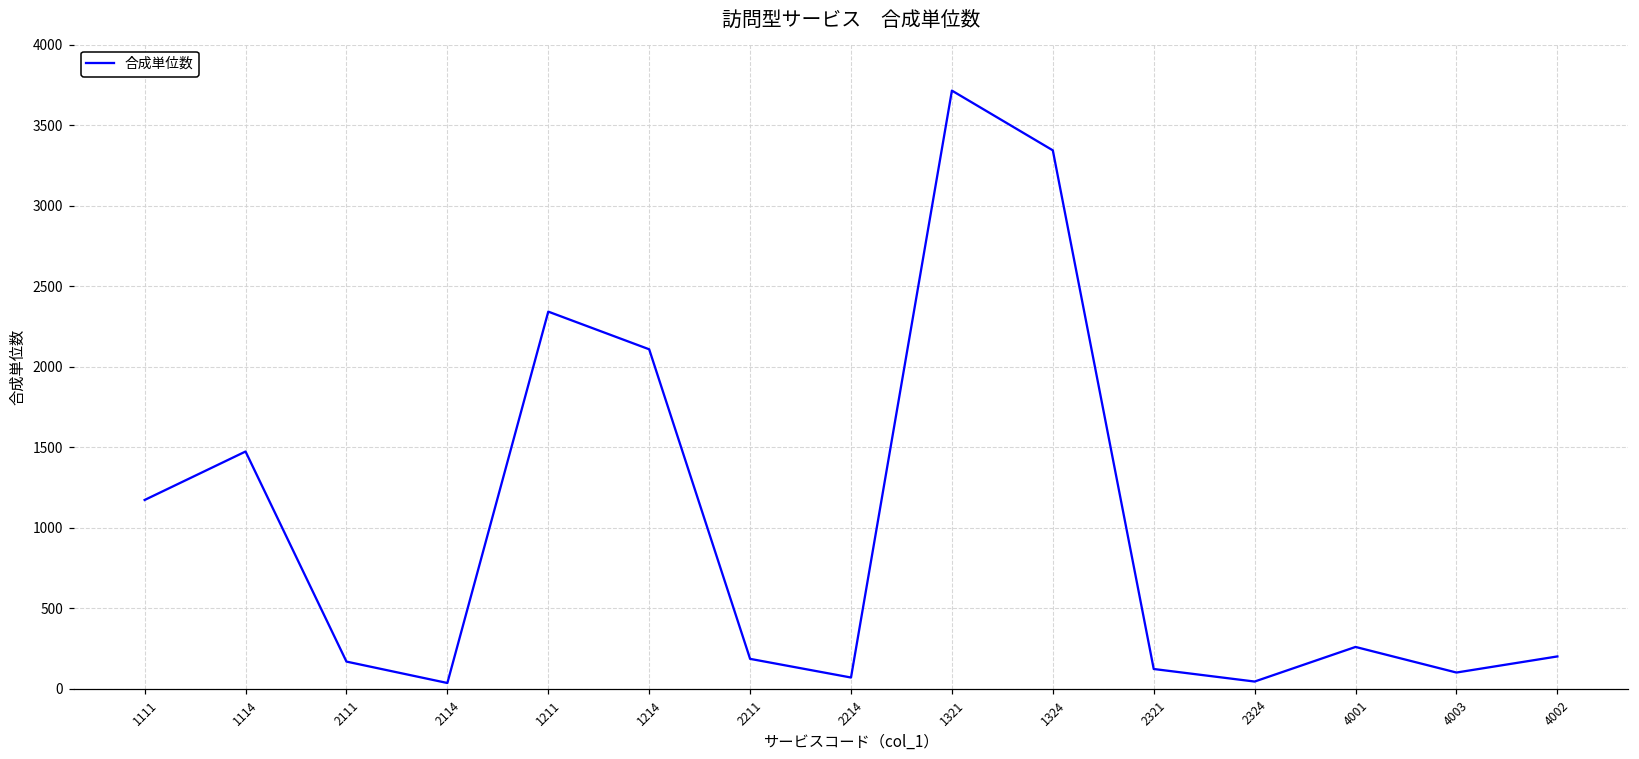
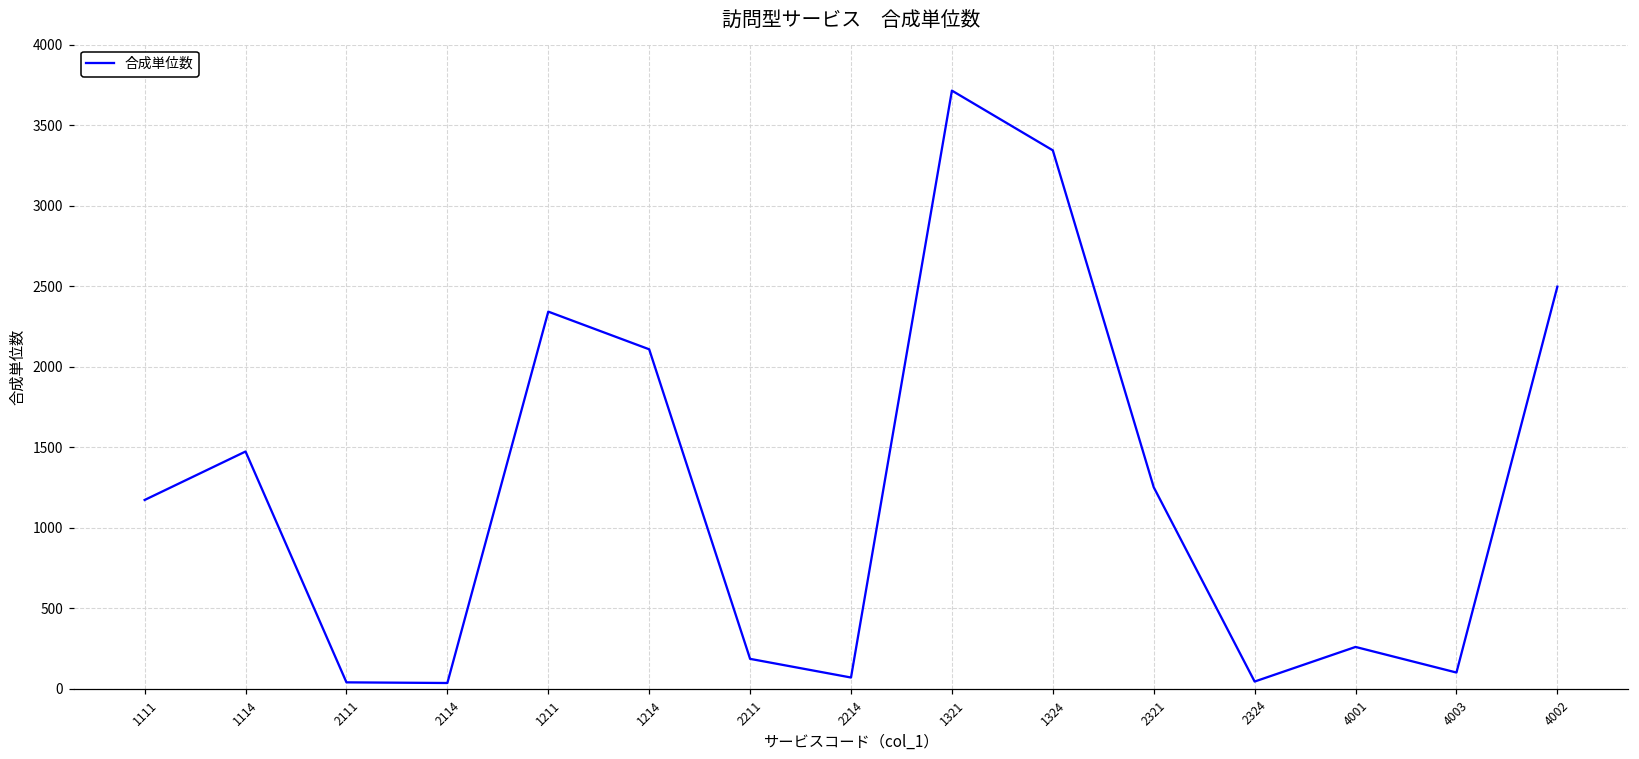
  {
    "1111": 1170,
    "1114": 1470,
-   "2111": 170,
+   "2111": 40,
    "2114": 40,
    "1211": 2340,
    "1214": 2110,
    "2211": 190,
    "2214": 70,
    "1321": 3720,
    "1324": 3340,
-   "2321": 120,
+   "2321": 1250,
    "2324": 40,
    "4001": 260,
    "4003": 100,
-   "4002": 200
+   "4002": 2500
  }
